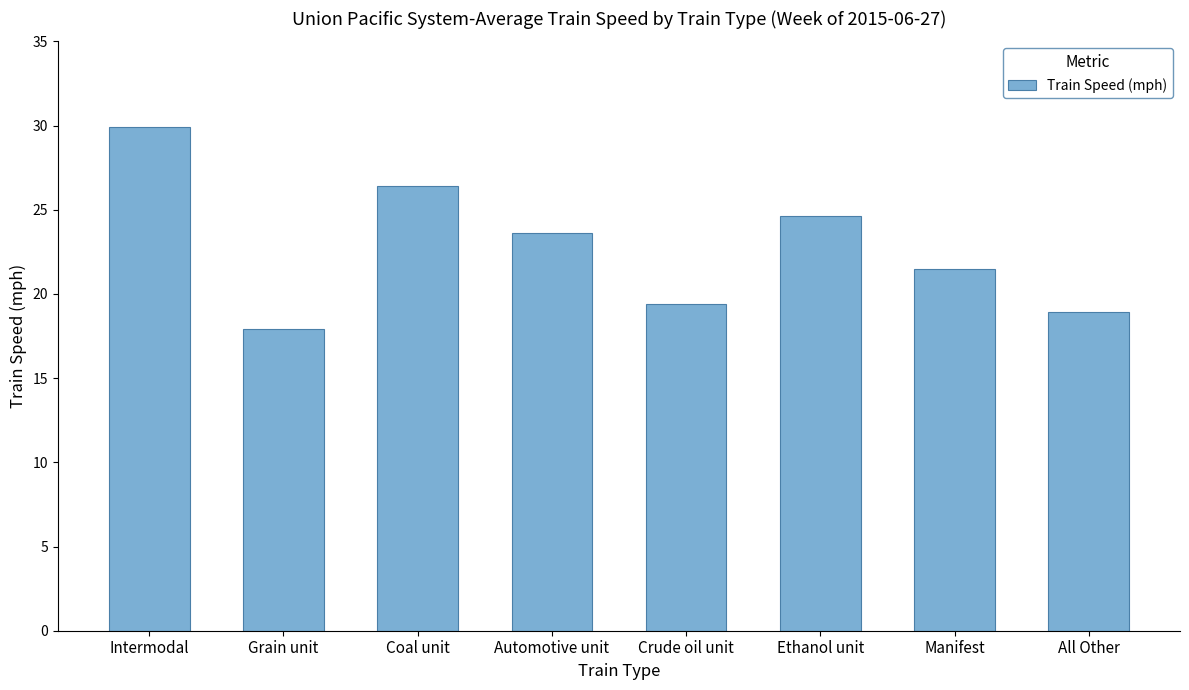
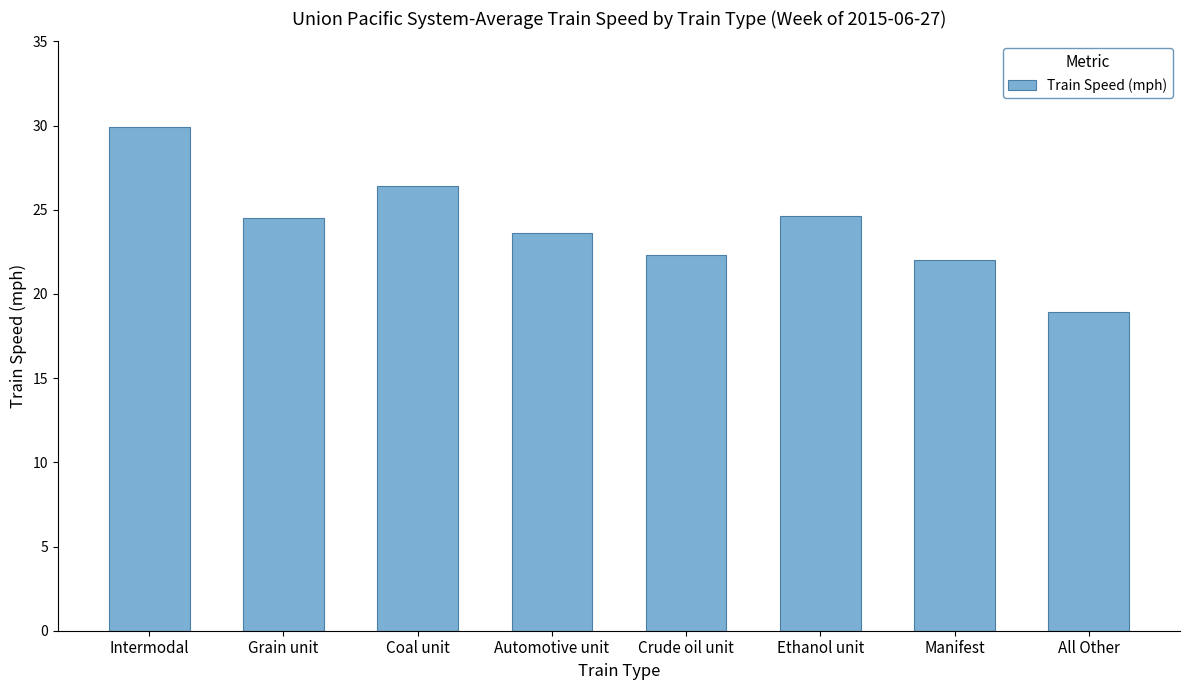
  {
    "Intermodal": 29.9,
-   "Grain unit": 17.9,
+   "Grain unit": 24.5,
    "Coal unit": 26.4,
    "Automotive unit": 23.6,
-   "Crude oil unit": 19.4,
+   "Crude oil unit": 22.3,
    "Ethanol unit": 24.6,
-   "Manifest": 21.5,
+   "Manifest": 22.0,
    "All Other": 18.9
  }
